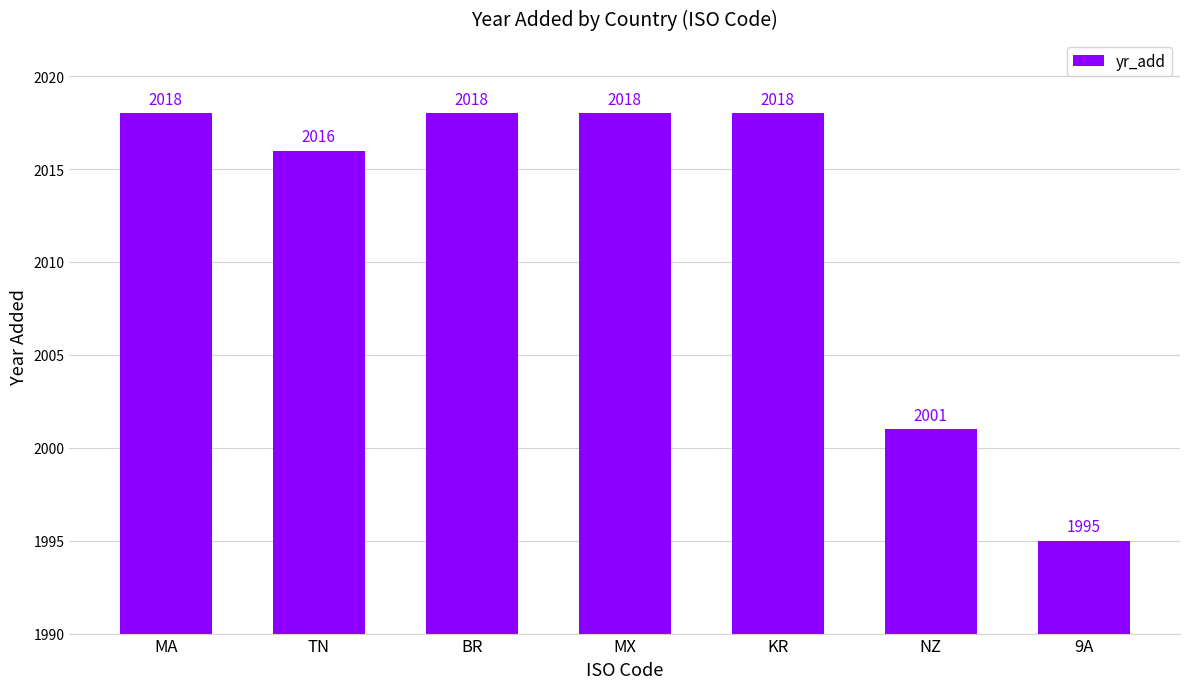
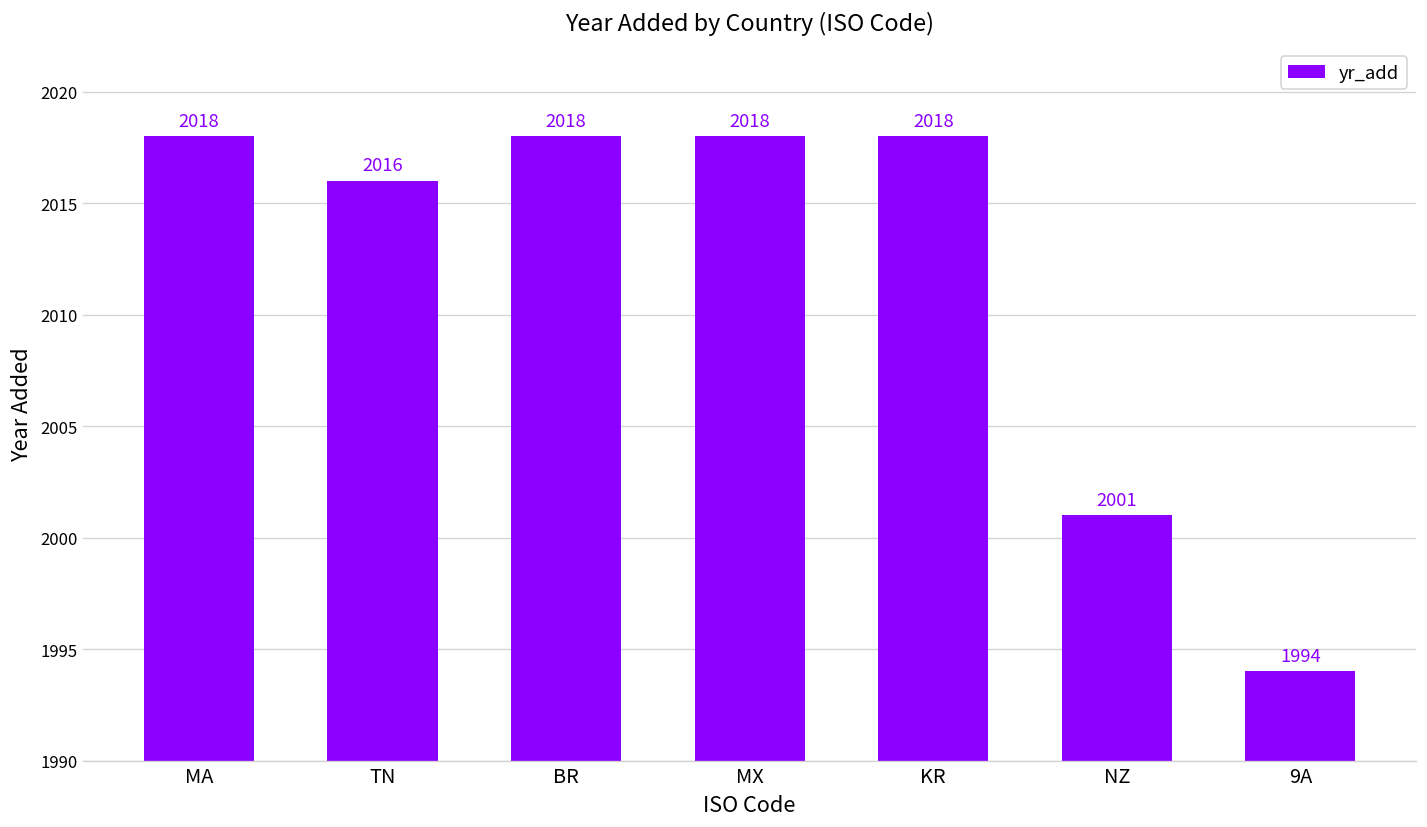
  {
    "MA": 2018,
    "TN": 2016,
    "BR": 2018,
    "MX": 2018,
    "KR": 2018,
    "NZ": 2001,
-   "9A": 1995
+   "9A": 1994
  }
